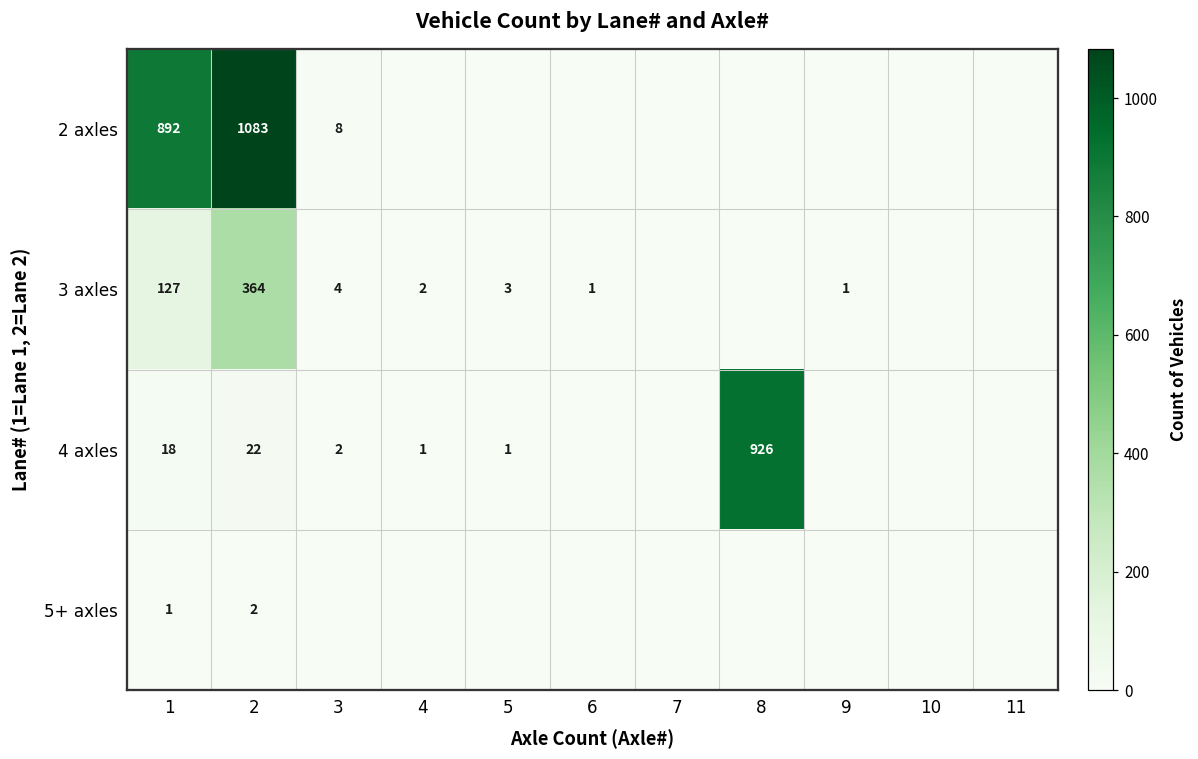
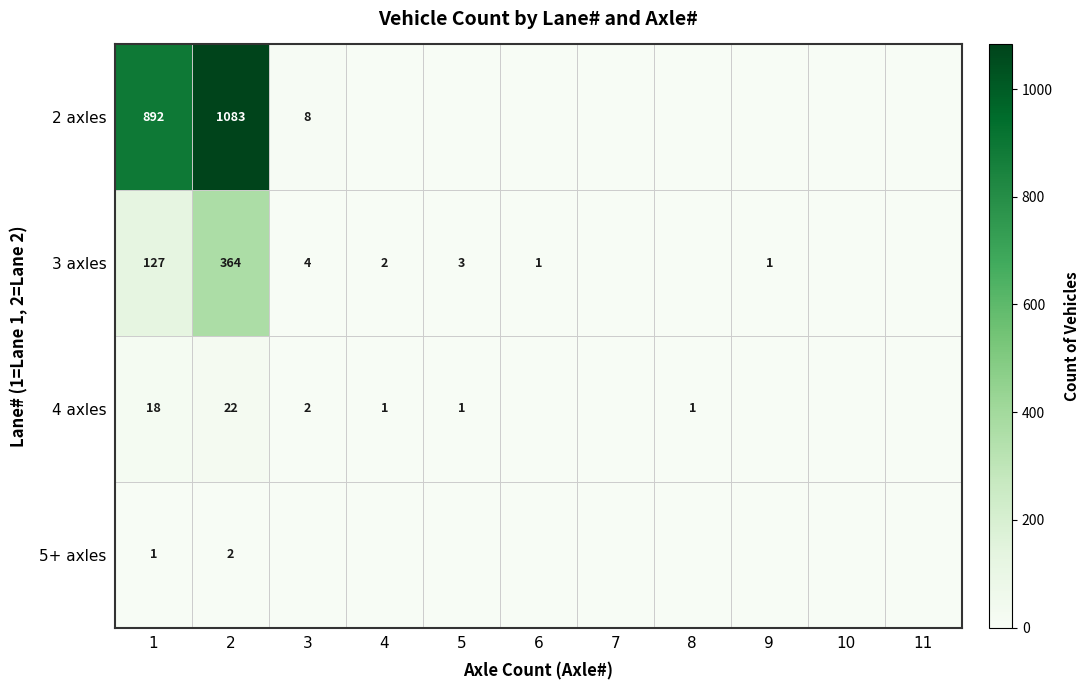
  {
    "2 axles": {
      "1": 892,
      "2": 1083,
      "3": 8
    },
    "3 axles": {
      "1": 127,
      "2": 364,
      "3": 4,
      "4": 2,
      "5": 3,
      "6": 1,
      "9": 1
    },
    "4 axles": {
      "1": 18,
      "2": 22,
      "3": 2,
      "4": 1,
      "5": 1,
-     "8": 926
+     "8": 1
    },
    "5+ axles": {
      "1": 1,
      "2": 2
    }
  }
